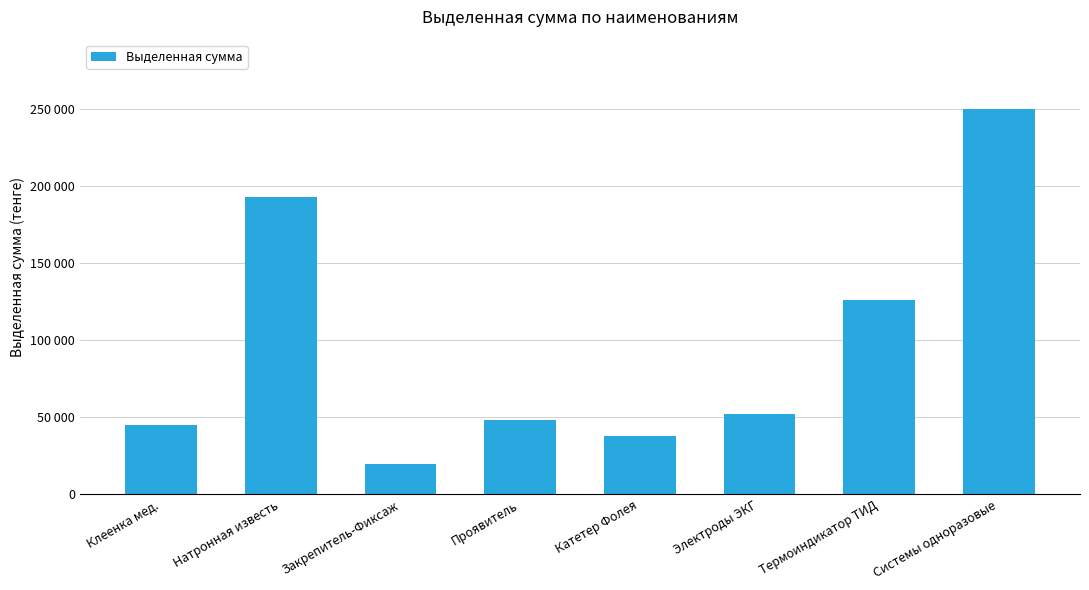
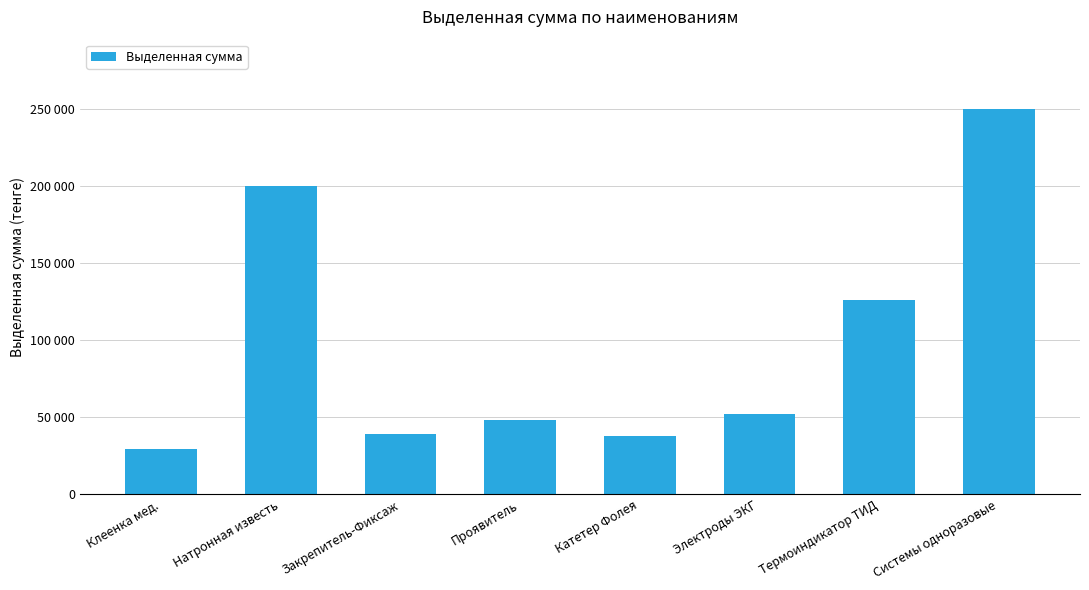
  {
-   "Клеенка мед.": 45000,
-   "Натронная известь": 193000,
-   "Закрепитель-Фиксаж": 20000,
+   "Клеенка мед.": 30000,
+   "Натронная известь": 200000,
+   "Закрепитель-Фиксаж": 39000,
    "Проявитель": 48000,
    "Катетер Фолея": 38000,
    "Электроды ЭКГ": 52000,
    "Термоиндикатор ТИД": 126000,
    "Системы одноразовые": 250000
  }
